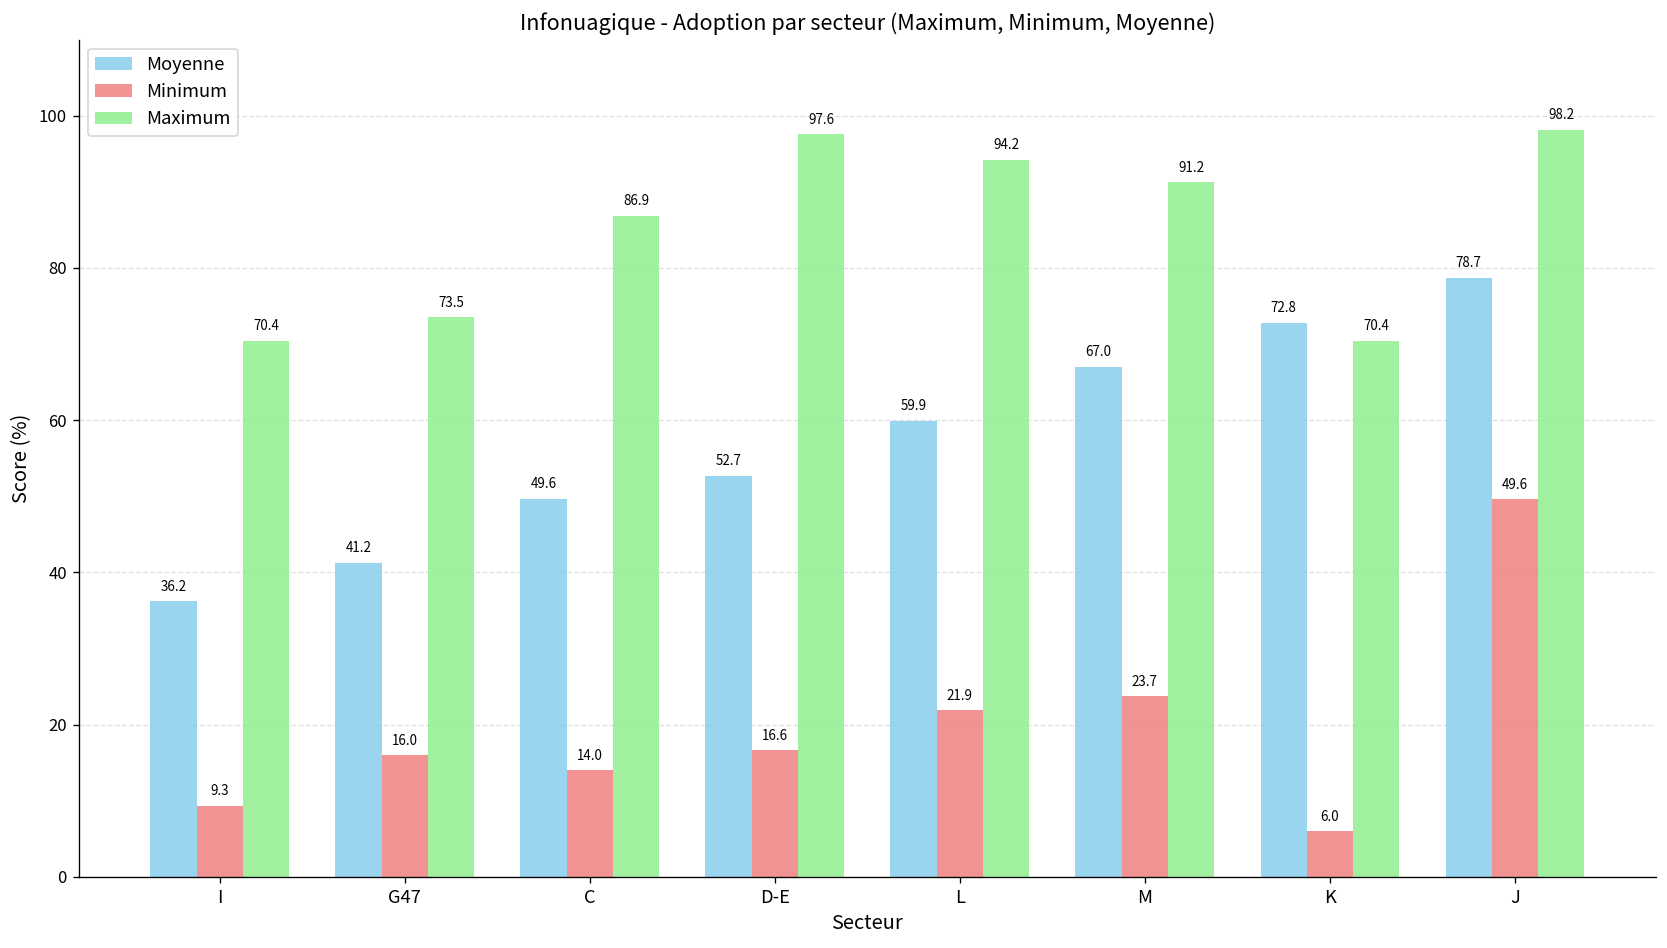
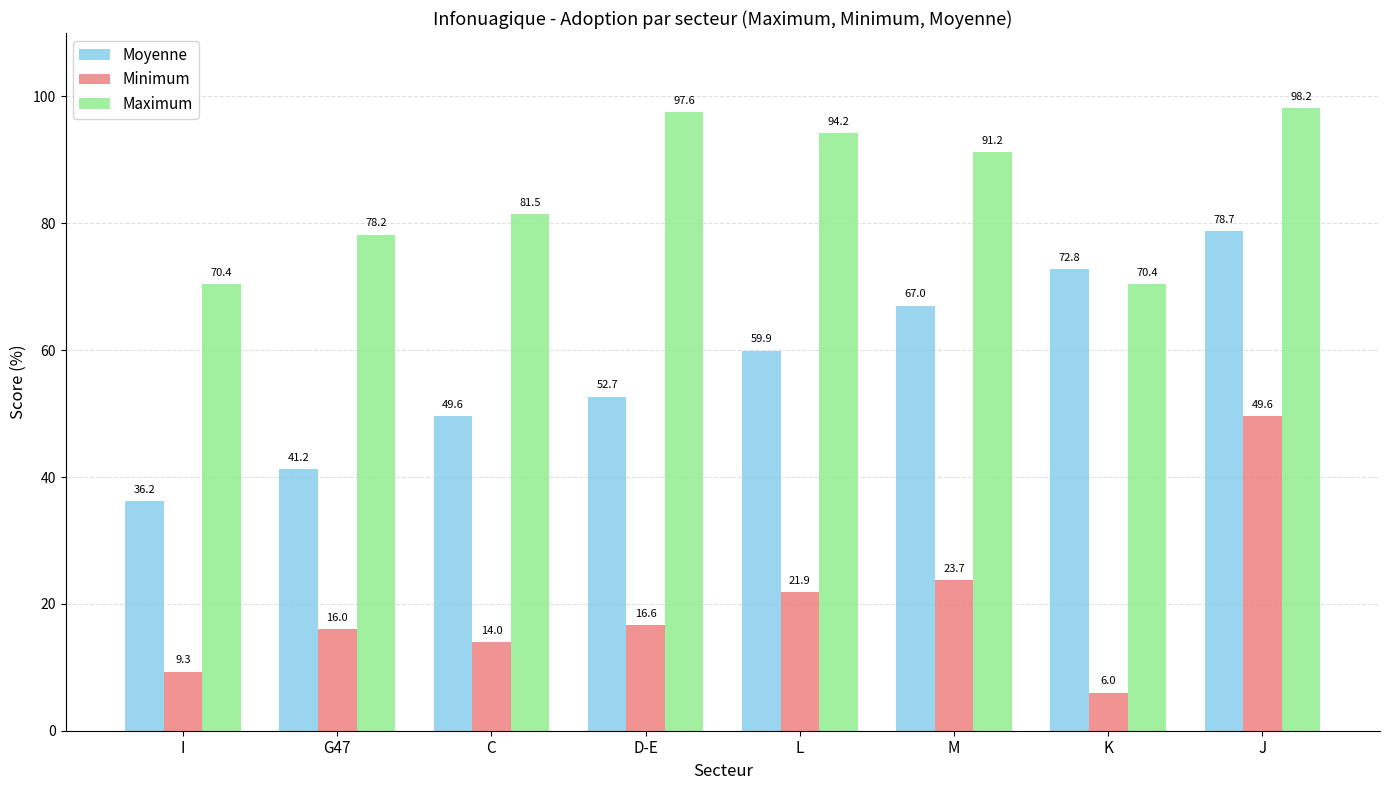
  {
    "Moyenne": {
      "I": 36.2,
      "G47": 41.2,
      "C": 49.6,
      "D-E": 52.7,
      "L": 59.9,
      "M": 67.0,
      "K": 72.8,
      "J": 78.7
    },
    "Minimum": {
      "I": 9.3,
      "G47": 16.0,
      "C": 14.0,
      "D-E": 16.6,
      "L": 21.9,
      "M": 23.7,
      "K": 6.0,
      "J": 49.6
    },
    "Maximum": {
      "I": 70.4,
-     "G47": 73.5,
-     "C": 86.9,
+     "G47": 78.2,
+     "C": 81.5,
      "D-E": 97.6,
      "L": 94.2,
      "M": 91.2,
      "K": 70.4,
      "J": 98.2
    }
  }
